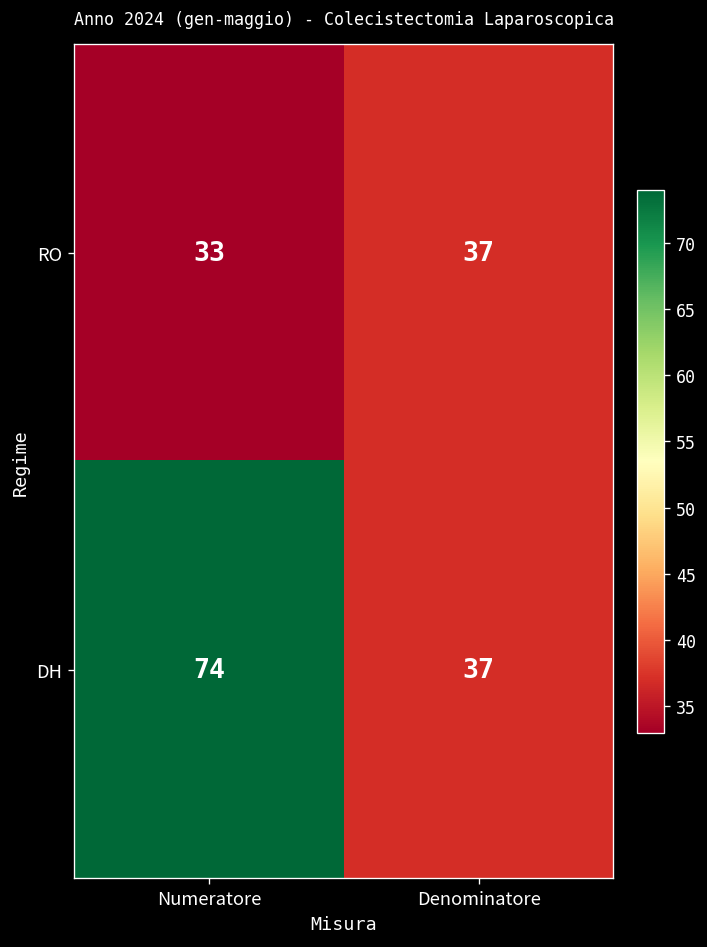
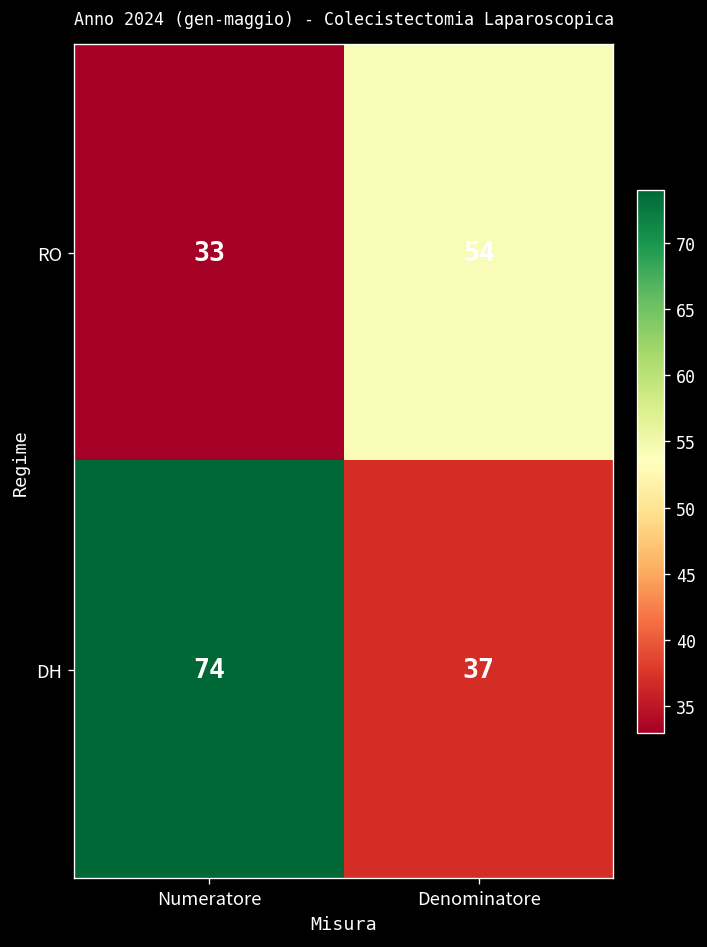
  {
    "RO": {
      "Numeratore": 33,
-     "Denominatore": 37
+     "Denominatore": 54
    },
    "DH": {
      "Numeratore": 74,
      "Denominatore": 37
    }
  }
